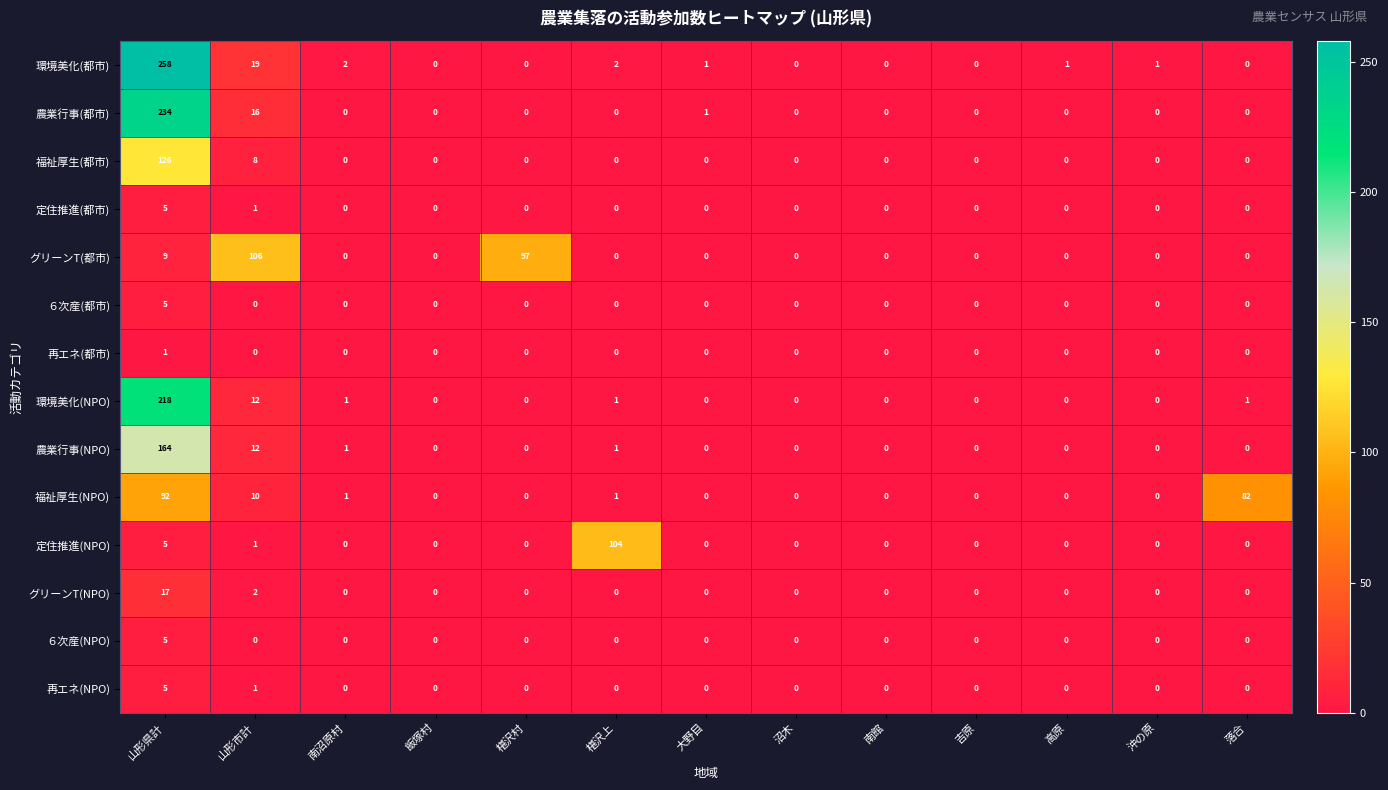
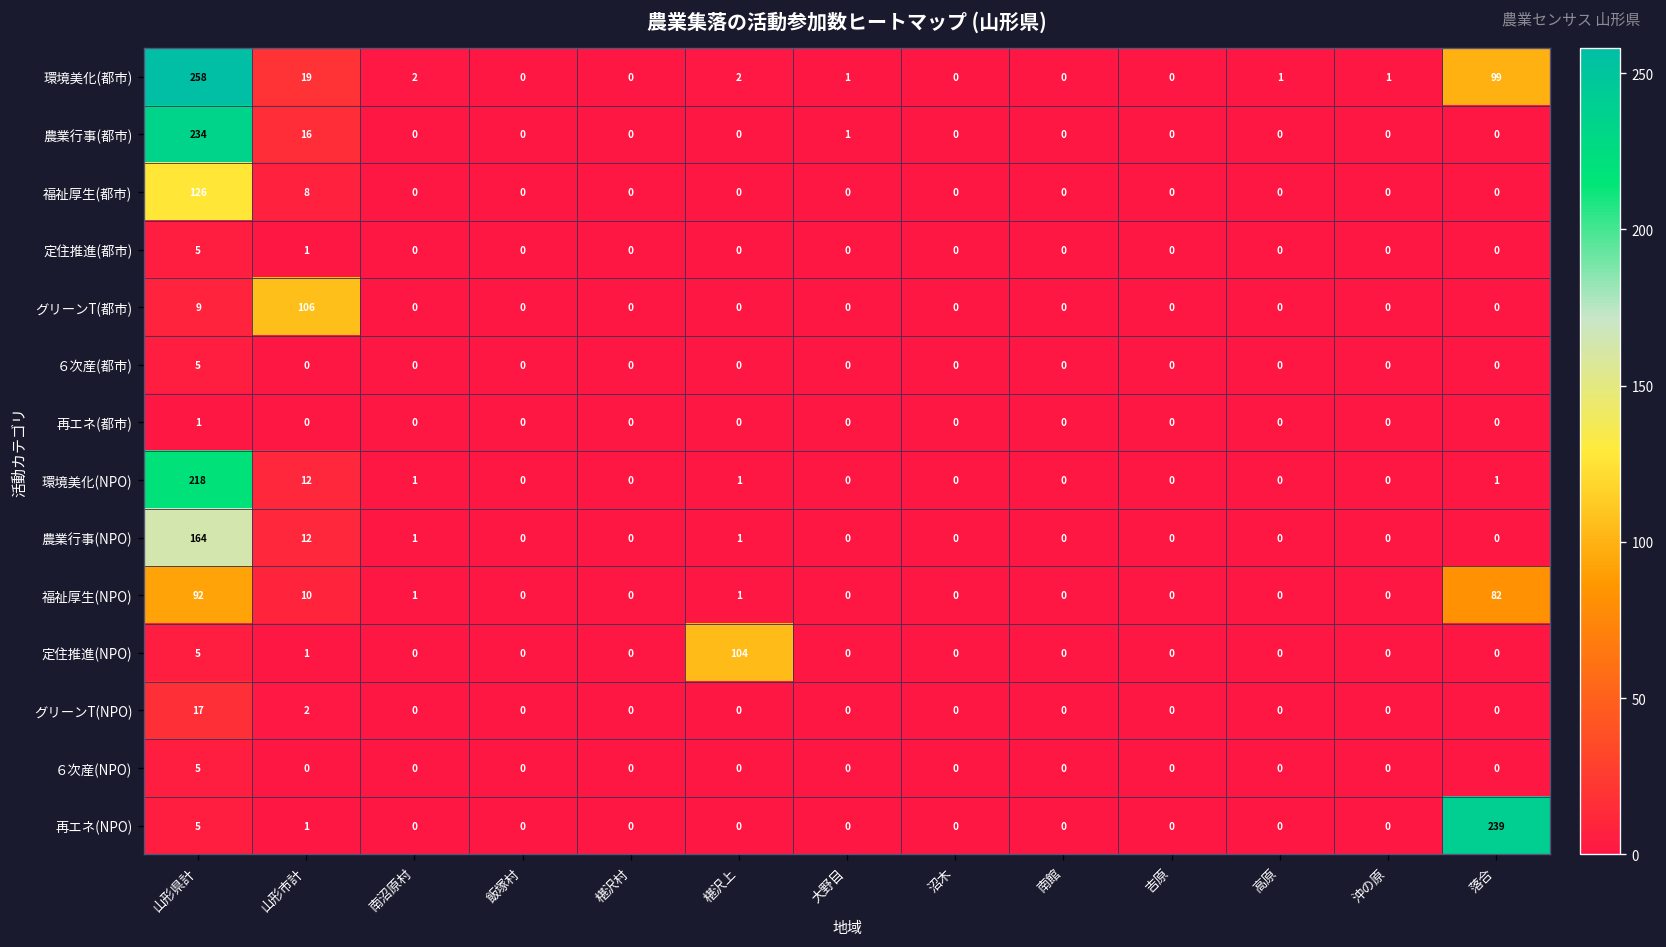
  {
    "環境美化(都市)": {
      "山形県計": 258,
      "山形市計": 19,
      "南沼原村": 2,
      "飯塚村": 0,
      "椹沢村": 0,
      "椹沢上": 2,
      "大野目": 1,
      "沼木": 0,
      "南館": 0,
      "吉原": 0,
      "高原": 1,
      "沖の原": 1,
-     "落合": 0
+     "落合": 99
    },
    "農業行事(都市)": {
      "山形県計": 234,
      "山形市計": 16,
      "南沼原村": 0,
      "飯塚村": 0,
      "椹沢村": 0,
      "椹沢上": 0,
      "大野目": 1,
      "沼木": 0,
      "南館": 0,
      "吉原": 0,
      "高原": 0,
      "沖の原": 0,
      "落合": 0
    },
    "福祉厚生(都市)": {
      "山形県計": 126,
      "山形市計": 8,
      "南沼原村": 0,
      "飯塚村": 0,
      "椹沢村": 0,
      "椹沢上": 0,
      "大野目": 0,
      "沼木": 0,
      "南館": 0,
      "吉原": 0,
      "高原": 0,
      "沖の原": 0,
      "落合": 0
    },
    "定住推進(都市)": {
      "山形県計": 5,
      "山形市計": 1,
      "南沼原村": 0,
      "飯塚村": 0,
      "椹沢村": 0,
      "椹沢上": 0,
      "大野目": 0,
      "沼木": 0,
      "南館": 0,
      "吉原": 0,
      "高原": 0,
      "沖の原": 0,
      "落合": 0
    },
    "グリーンT(都市)": {
      "山形県計": 9,
      "山形市計": 106,
      "南沼原村": 0,
      "飯塚村": 0,
-     "椹沢村": 97,
+     "椹沢村": 0,
      "椹沢上": 0,
      "大野目": 0,
      "沼木": 0,
      "南館": 0,
      "吉原": 0,
      "高原": 0,
      "沖の原": 0,
      "落合": 0
    },
    "６次産(都市)": {
      "山形県計": 5,
      "山形市計": 0,
      "南沼原村": 0,
      "飯塚村": 0,
      "椹沢村": 0,
      "椹沢上": 0,
      "大野目": 0,
      "沼木": 0,
      "南館": 0,
      "吉原": 0,
      "高原": 0,
      "沖の原": 0,
      "落合": 0
    },
    "再エネ(都市)": {
      "山形県計": 1,
      "山形市計": 0,
      "南沼原村": 0,
      "飯塚村": 0,
      "椹沢村": 0,
      "椹沢上": 0,
      "大野目": 0,
      "沼木": 0,
      "南館": 0,
      "吉原": 0,
      "高原": 0,
      "沖の原": 0,
      "落合": 0
    },
    "環境美化(NPO)": {
      "山形県計": 218,
      "山形市計": 12,
      "南沼原村": 1,
      "飯塚村": 0,
      "椹沢村": 0,
      "椹沢上": 1,
      "大野目": 0,
      "沼木": 0,
      "南館": 0,
      "吉原": 0,
      "高原": 0,
      "沖の原": 0,
      "落合": 1
    },
    "農業行事(NPO)": {
      "山形県計": 164,
      "山形市計": 12,
      "南沼原村": 1,
      "飯塚村": 0,
      "椹沢村": 0,
      "椹沢上": 1,
      "大野目": 0,
      "沼木": 0,
      "南館": 0,
      "吉原": 0,
      "高原": 0,
      "沖の原": 0,
      "落合": 0
    },
    "福祉厚生(NPO)": {
      "山形県計": 92,
      "山形市計": 10,
      "南沼原村": 1,
      "飯塚村": 0,
      "椹沢村": 0,
      "椹沢上": 1,
      "大野目": 0,
      "沼木": 0,
      "南館": 0,
      "吉原": 0,
      "高原": 0,
      "沖の原": 0,
      "落合": 82
    },
    "定住推進(NPO)": {
      "山形県計": 5,
      "山形市計": 1,
      "南沼原村": 0,
      "飯塚村": 0,
      "椹沢村": 0,
      "椹沢上": 104,
      "大野目": 0,
      "沼木": 0,
      "南館": 0,
      "吉原": 0,
      "高原": 0,
      "沖の原": 0,
      "落合": 0
    },
    "グリーンT(NPO)": {
      "山形県計": 17,
      "山形市計": 2,
      "南沼原村": 0,
      "飯塚村": 0,
      "椹沢村": 0,
      "椹沢上": 0,
      "大野目": 0,
      "沼木": 0,
      "南館": 0,
      "吉原": 0,
      "高原": 0,
      "沖の原": 0,
      "落合": 0
    },
    "６次産(NPO)": {
      "山形県計": 5,
      "山形市計": 0,
      "南沼原村": 0,
      "飯塚村": 0,
      "椹沢村": 0,
      "椹沢上": 0,
      "大野目": 0,
      "沼木": 0,
      "南館": 0,
      "吉原": 0,
      "高原": 0,
      "沖の原": 0,
      "落合": 0
    },
    "再エネ(NPO)": {
      "山形県計": 5,
      "山形市計": 1,
      "南沼原村": 0,
      "飯塚村": 0,
      "椹沢村": 0,
      "椹沢上": 0,
      "大野目": 0,
      "沼木": 0,
      "南館": 0,
      "吉原": 0,
      "高原": 0,
      "沖の原": 0,
-     "落合": 0
+     "落合": 239
    }
  }
